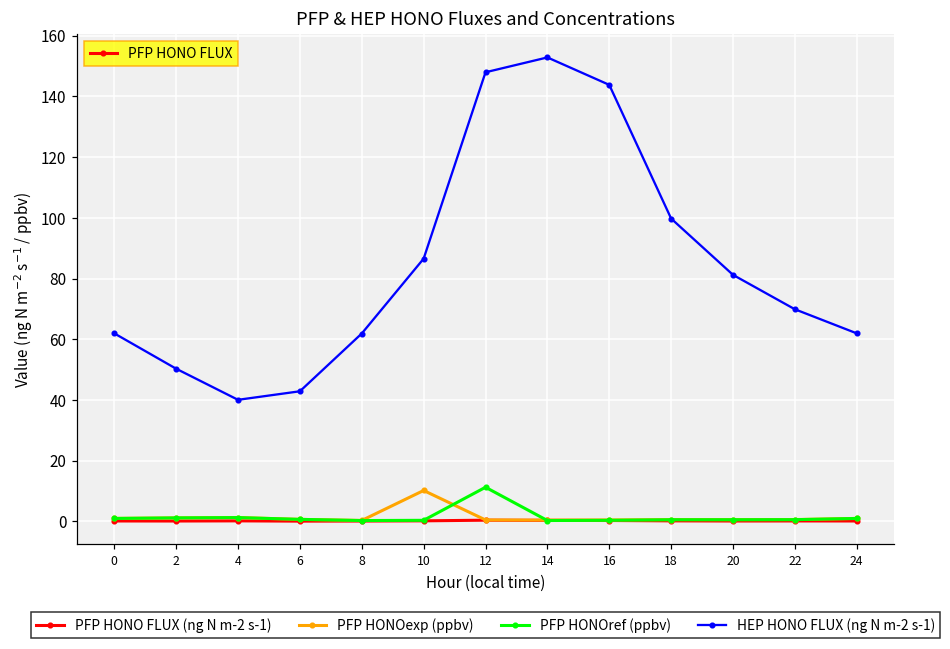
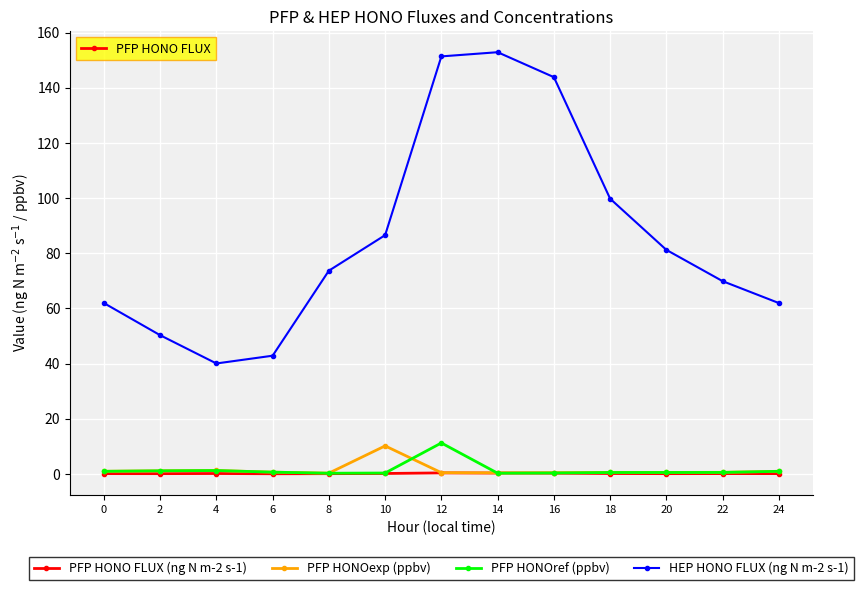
  {
    "PFP HONO FLUX (ng N m-2 s-1)": {
      "2": 0,
      "4": 0
    },
    "PFP HONOexp (ppbv)": {
      "10": 10
    },
    "PFP HONOref (ppbv)": {
      "12": 11
    },
    "HEP HONO FLUX (ng N m-2 s-1)": {
      "0": 62,
      "2": 50,
      "4": 40,
      "6": 43,
-     "8": 62,
+     "8": 74,
      "10": 87,
-     "12": 148,
+     "12": 151,
      "14": 153,
      "16": 144,
      "18": 100,
      "20": 81,
      "22": 70,
      "24": 62
    }
  }
